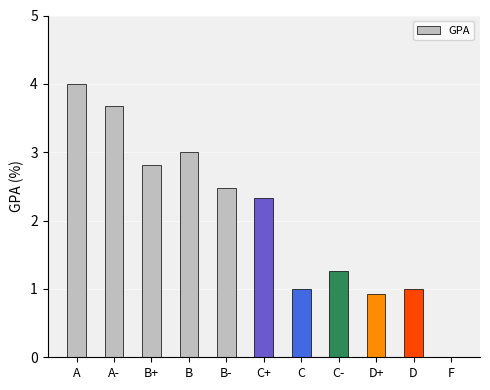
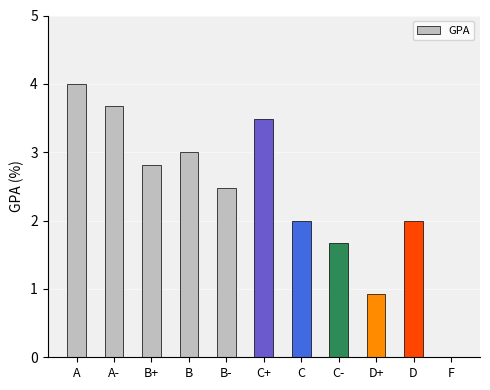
  {
    "A": 4.0,
    "A-": 3.7,
    "B+": 2.8,
    "B": 3.0,
    "B-": 2.5,
-   "C+": 2.3,
-   "C": 1,
-   "C-": 1.3,
+   "C+": 3.5,
+   "C": 2,
+   "C-": 1.7,
    "D+": 0.9,
-   "D": 1,
+   "D": 2,
    "F": 0.0
  }
